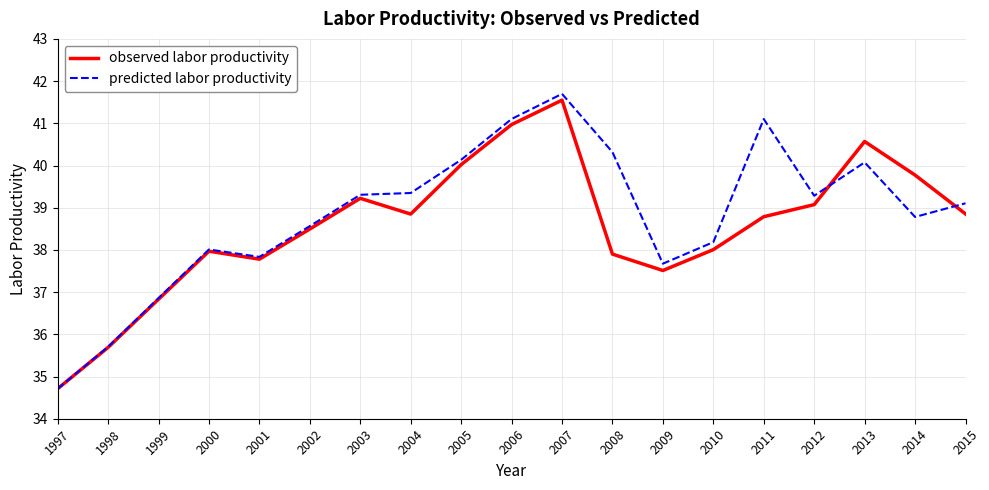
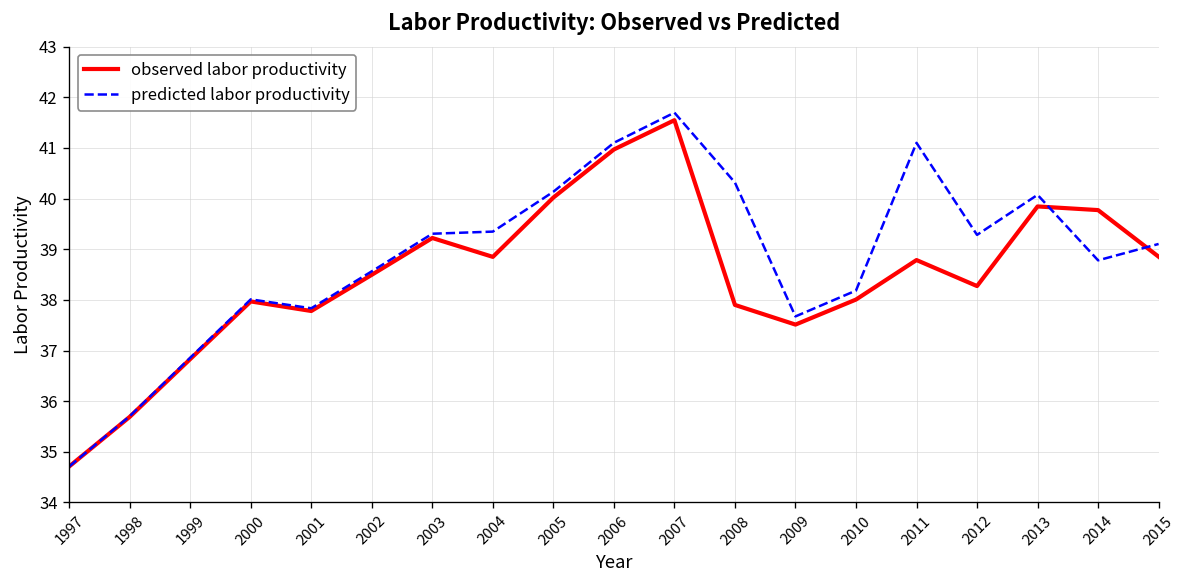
  {
    "observed labor productivity": {
      "2002": 38.5,
      "2003": 39.2,
      "2004": 38.8,
      "2005": 40.0,
      "2006": 41.0,
      "2007": 41.5,
      "2008": 37.9,
      "2009": 37.5,
      "2010": 38.0,
      "2011": 38.8,
-     "2012": 39.1,
-     "2013": 40.6,
+     "2012": 38.3,
+     "2013": 39.8,
      "2014": 39.8,
      "2015": 38.9
    },
    "predicted labor productivity": {
      "2002": 38.6,
      "2003": 39.3,
      "2004": 39.3,
      "2005": 40.1,
      "2006": 41.1,
      "2007": 41.7,
      "2008": 40.3,
      "2009": 37.7,
      "2010": 38.2,
      "2011": 41.1,
      "2012": 39.3,
      "2013": 40.1,
      "2014": 38.8,
      "2015": 39.1
    }
  }
